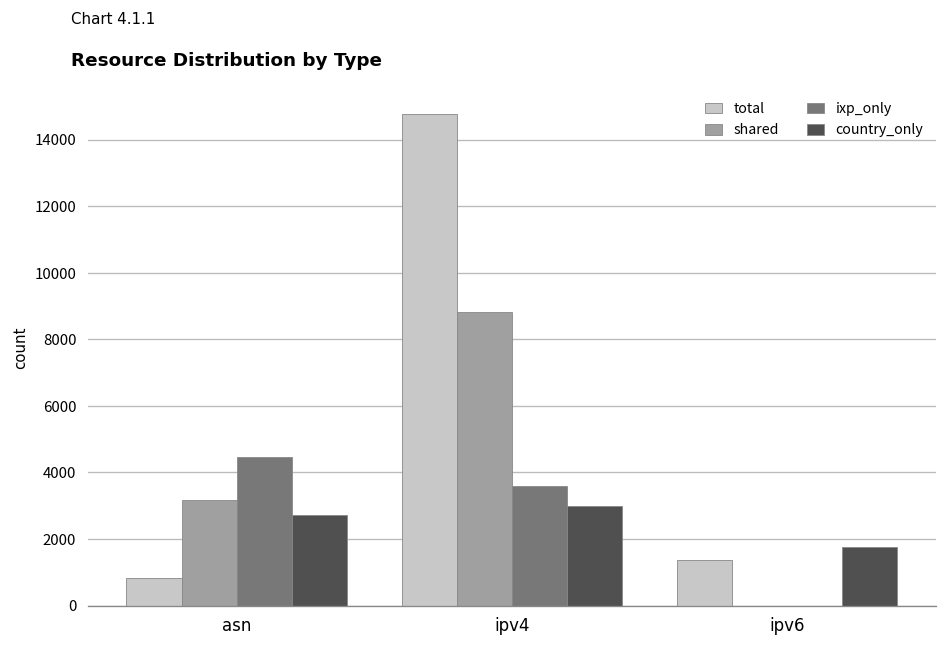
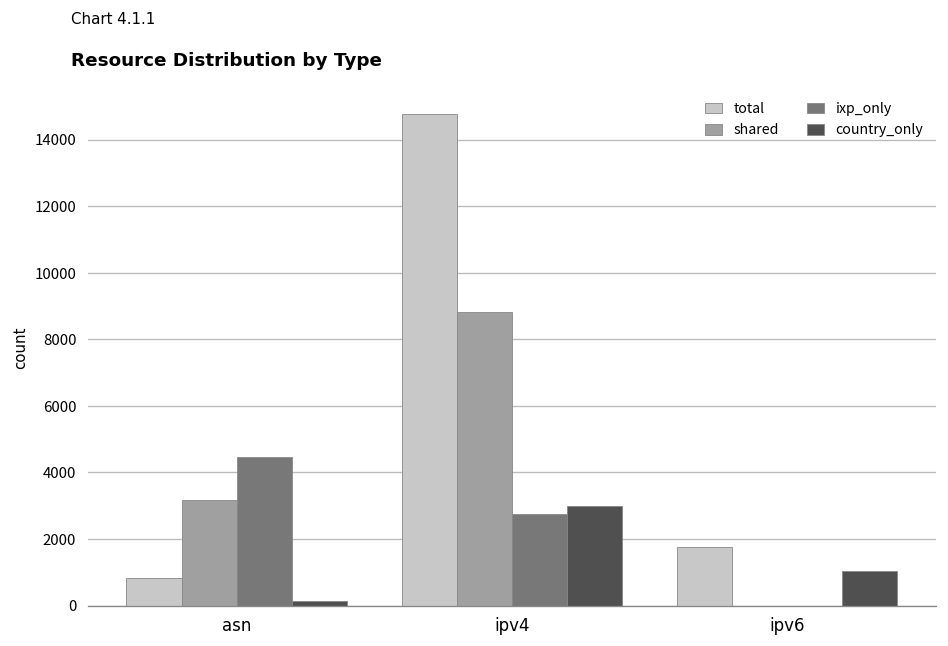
  {
    "total": {
      "asn": 800,
      "ipv4": 14800,
-     "ipv6": 1400
+     "ipv6": 1800
    },
    "shared": {
      "asn": 3200,
      "ipv4": 8800,
      "ipv6": 0
    },
    "ixp_only": {
      "asn": 4500,
-     "ipv4": 3600,
+     "ipv4": 2800,
      "ipv6": 0
    },
    "country_only": {
-     "asn": 2700,
+     "asn": 200,
      "ipv4": 3000,
-     "ipv6": 1800
+     "ipv6": 1000
    }
  }
